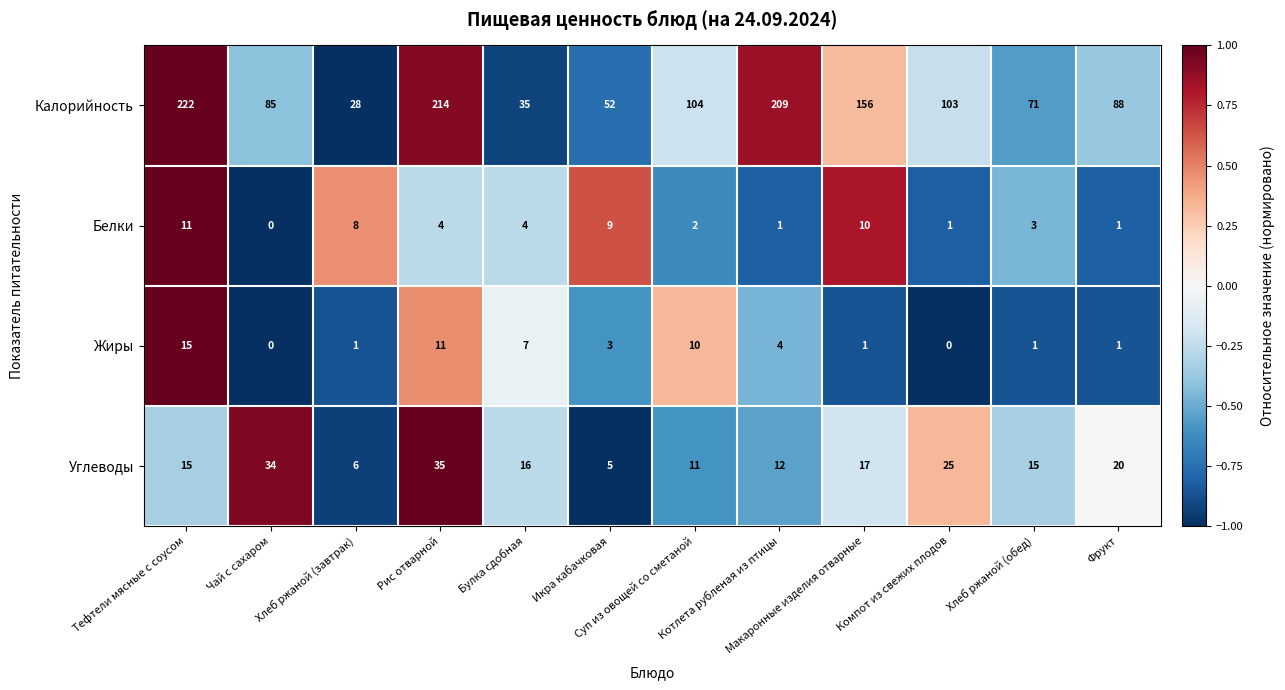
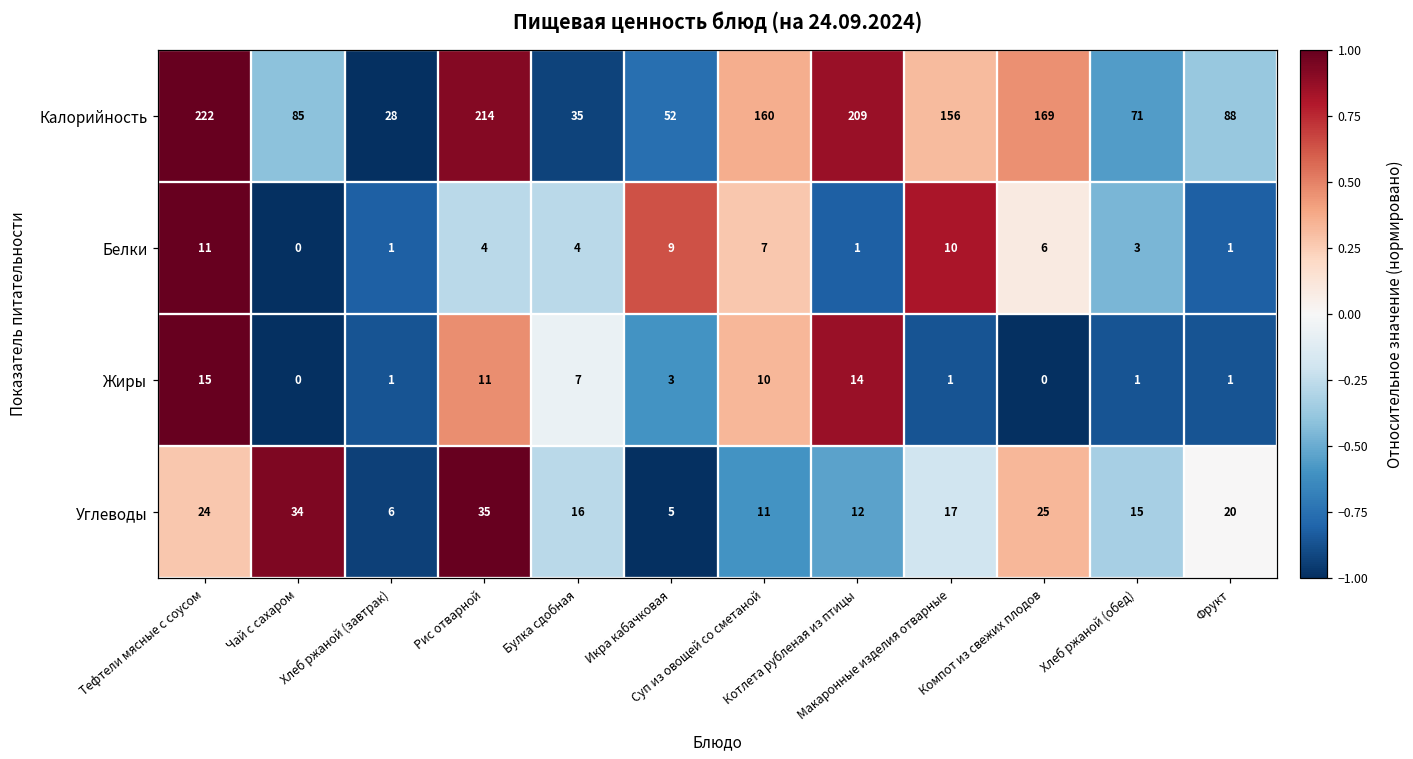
  {
    "Калорийность": {
      "Тефтели мясные с соусом": 222,
      "Чай с сахаром": 85,
      "Хлеб ржаной (завтрак)": 28,
      "Рис отварной": 214,
      "Булка сдобная": 35,
      "Икра кабачковая": 52,
-     "Суп из овощей со сметаной": 104,
+     "Суп из овощей со сметаной": 160,
      "Котлета рубленая из птицы": 209,
      "Макаронные изделия отварные": 156,
-     "Компот из свежих плодов": 103,
+     "Компот из свежих плодов": 169,
      "Хлеб ржаной (обед)": 71,
      "Фрукт": 88
    },
    "Белки": {
      "Тефтели мясные с соусом": 11,
      "Чай с сахаром": 0,
-     "Хлеб ржаной (завтрак)": 8,
+     "Хлеб ржаной (завтрак)": 1,
      "Рис отварной": 4,
      "Булка сдобная": 4,
      "Икра кабачковая": 9,
-     "Суп из овощей со сметаной": 2,
+     "Суп из овощей со сметаной": 7,
      "Котлета рубленая из птицы": 1,
      "Макаронные изделия отварные": 10,
-     "Компот из свежих плодов": 1,
+     "Компот из свежих плодов": 6,
      "Хлеб ржаной (обед)": 3,
      "Фрукт": 1
    },
    "Жиры": {
      "Тефтели мясные с соусом": 15,
      "Чай с сахаром": 0,
      "Хлеб ржаной (завтрак)": 1,
      "Рис отварной": 11,
      "Булка сдобная": 7,
      "Икра кабачковая": 3,
      "Суп из овощей со сметаной": 10,
-     "Котлета рубленая из птицы": 4,
+     "Котлета рубленая из птицы": 14,
      "Макаронные изделия отварные": 1,
      "Компот из свежих плодов": 0,
      "Хлеб ржаной (обед)": 1,
      "Фрукт": 1
    },
    "Углеводы": {
-     "Тефтели мясные с соусом": 15,
+     "Тефтели мясные с соусом": 24,
      "Чай с сахаром": 34,
      "Хлеб ржаной (завтрак)": 6,
      "Рис отварной": 35,
      "Булка сдобная": 16,
      "Икра кабачковая": 5,
      "Суп из овощей со сметаной": 11,
      "Котлета рубленая из птицы": 12,
      "Макаронные изделия отварные": 17,
      "Компот из свежих плодов": 25,
      "Хлеб ржаной (обед)": 15,
      "Фрукт": 20
    }
  }
